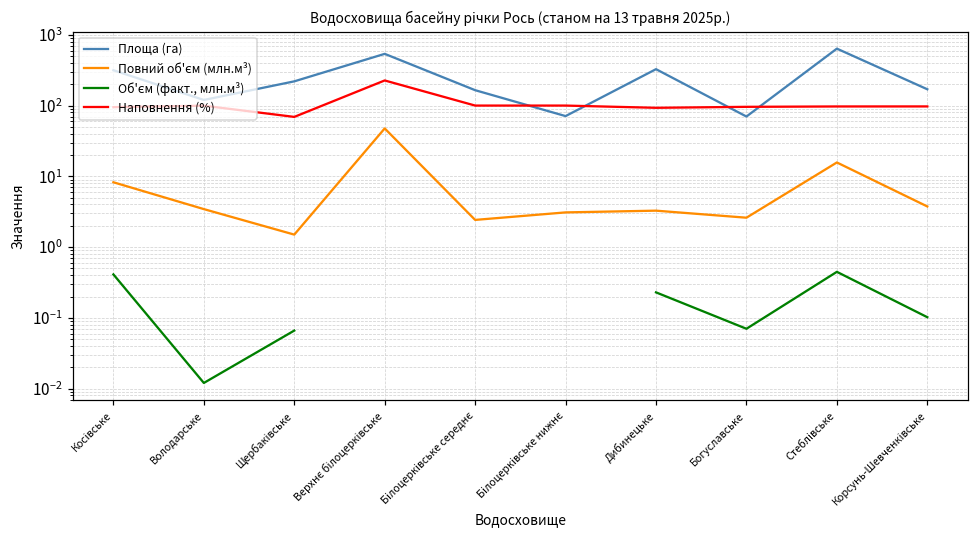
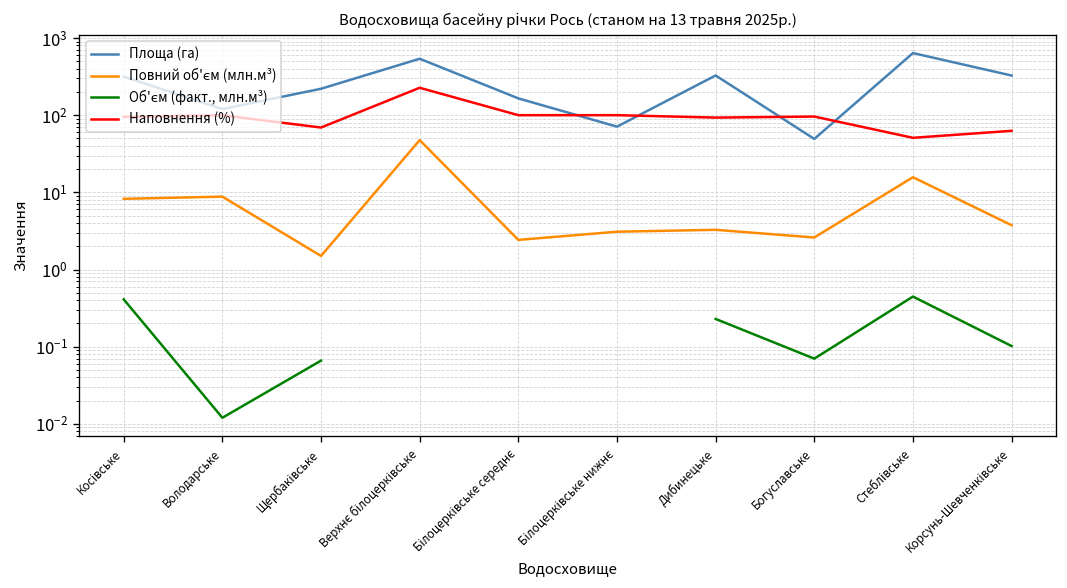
  {
    "Площа (га)": {
      "Щербаківське": 220,
      "Верхнє білоцерківське": 500,
      "Білоцерківське середнє": 170,
      "Білоцерківське нижнє": 70,
      "Дибинецьке": 300,
-     "Богуславське": 70,
+     "Богуславське": 50,
      "Стеблівське": 600,
-     "Корсунь-Шевченківське": 170
+     "Корсунь-Шевченківське": 300
    },
    "Повний об'єм (млн.м³)": {
      "Косівське": 8,
-     "Володарське": 3,
+     "Володарське": 9,
      "Щербаківське": 1.5,
      "Верхнє білоцерківське": 50,
      "Білоцерківське середнє": 2.4,
      "Білоцерківське нижнє": 3,
      "Дибинецьке": 3,
      "Богуславське": 2.6,
      "Стеблівське": 16,
      "Корсунь-Шевченківське": 4
    },
    "Об'єм (факт., млн.м³)": {
      "Косівське": 0.4,
      "Володарське": 0.012,
      "Щербаківське": 0.07,
      "Дибинецьке": 0.23,
      "Богуславське": 0.07,
      "Стеблівське": 0.4,
      "Корсунь-Шевченківське": 0.10
    },
    "Наповнення (%)": {
      "Щербаківське": 70,
      "Верхнє білоцерківське": 230,
      "Білоцерківське середнє": 100,
      "Білоцерківське нижнє": 100,
      "Дибинецьке": 90,
      "Богуславське": 100,
-     "Стеблівське": 100,
-     "Корсунь-Шевченківське": 100
+     "Стеблівське": 50,
+     "Корсунь-Шевченківське": 60
    }
  }
